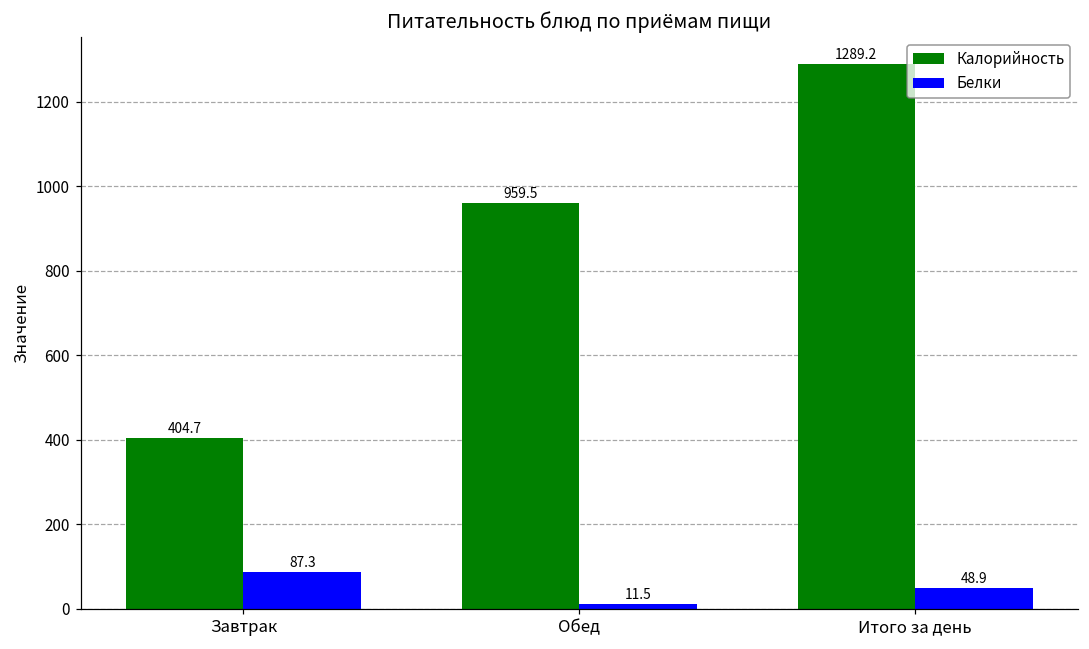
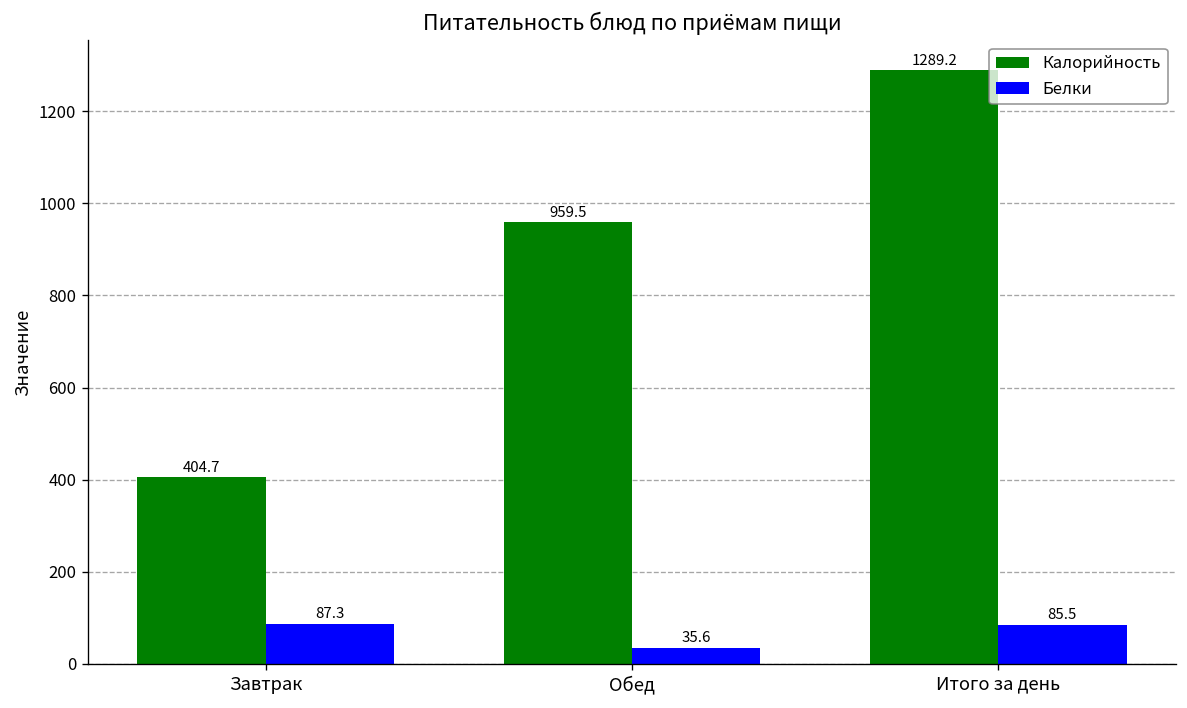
  {
    "Калорийность": {
      "Завтрак": 404.7,
      "Обед": 959.5,
      "Итого за день": 1289.2
    },
    "Белки": {
      "Завтрак": 87.3,
-     "Обед": 11.5,
-     "Итого за день": 48.9
+     "Обед": 35.6,
+     "Итого за день": 85.5
    }
  }
